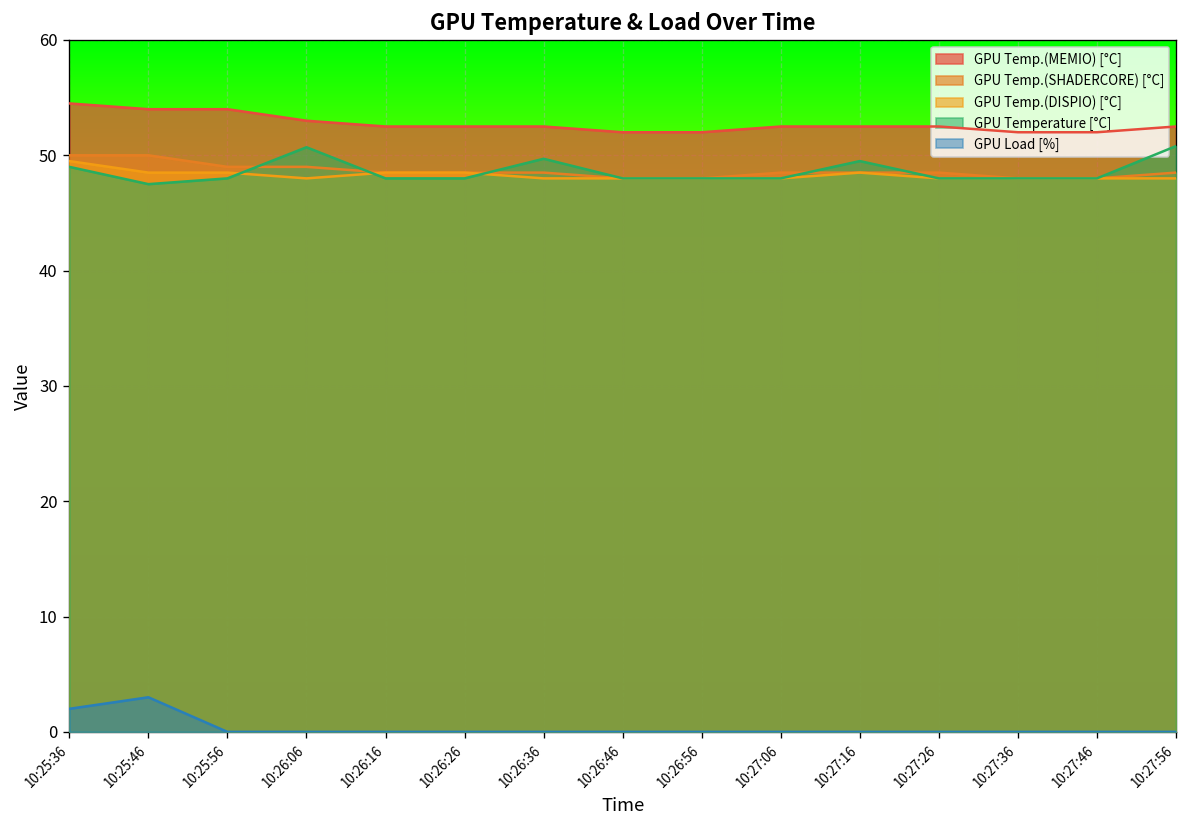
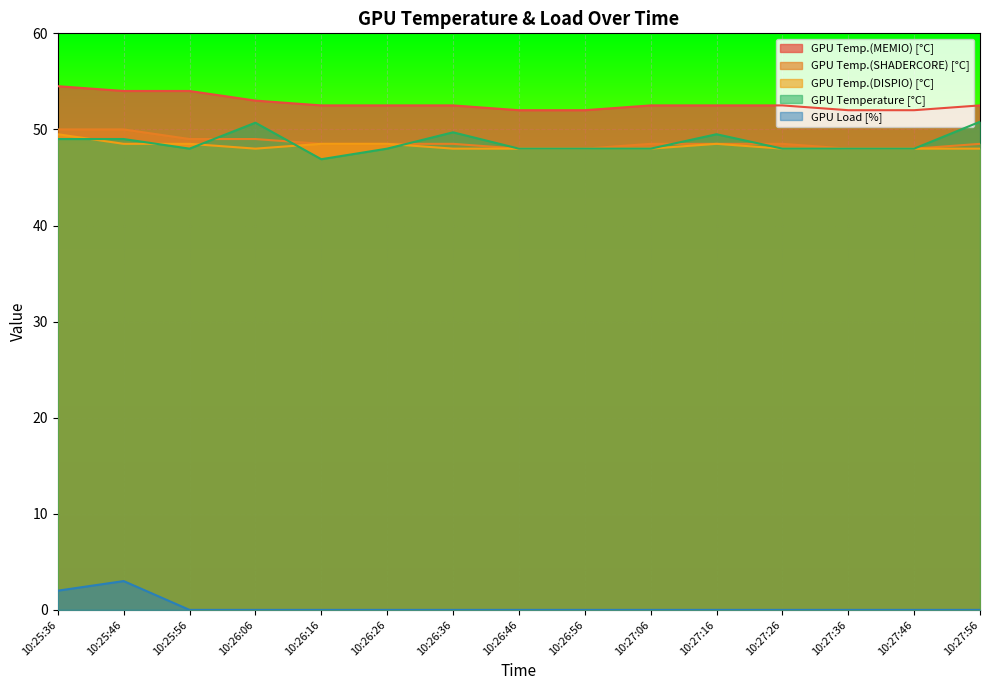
  {
    "GPU Temperature [°C]": {
      "10:25:36": 49,
-     "10:25:46": 48,
+     "10:25:46": 49,
      "10:25:56": 48,
      "10:26:06": 51,
-     "10:26:16": 48,
+     "10:26:16": 47,
      "10:26:26": 48,
      "10:26:36": 50,
      "10:27:16": 50,
      "10:27:56": 51
    },
    "GPU Load [%]": {
      "10:25:36": 2,
      "10:25:46": 3,
      "10:25:56": 0,
      "10:26:06": 0,
      "10:26:16": 0,
      "10:26:26": 0,
      "10:26:36": 0,
      "10:26:46": 0,
      "10:26:56": 0,
      "10:27:06": 0,
      "10:27:16": 0,
      "10:27:26": 0,
      "10:27:36": 0,
      "10:27:46": 0,
      "10:27:56": 0
    }
  }
